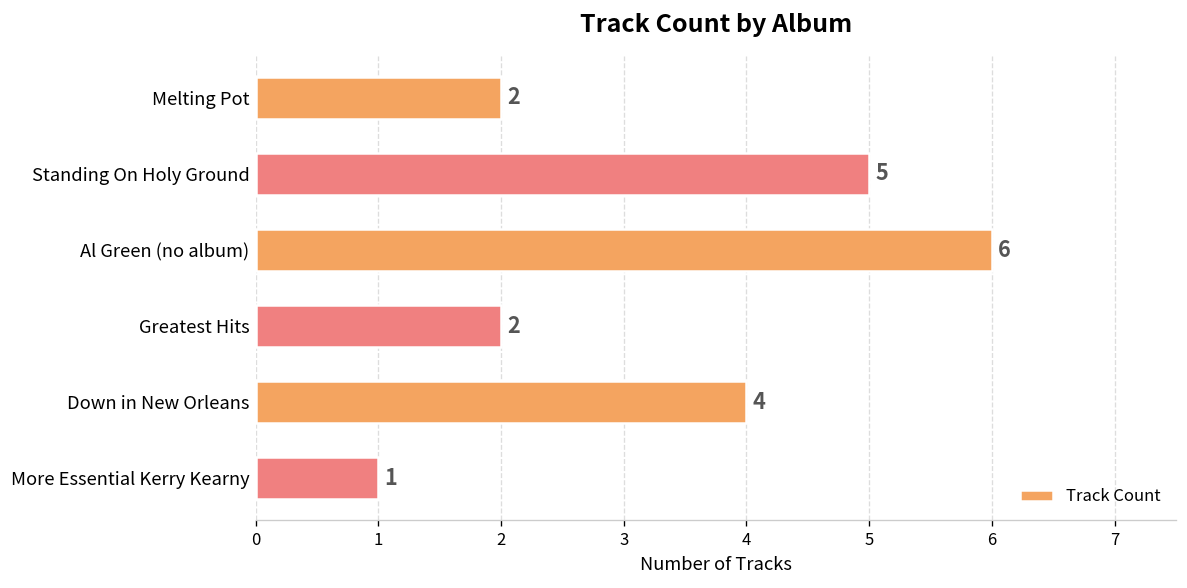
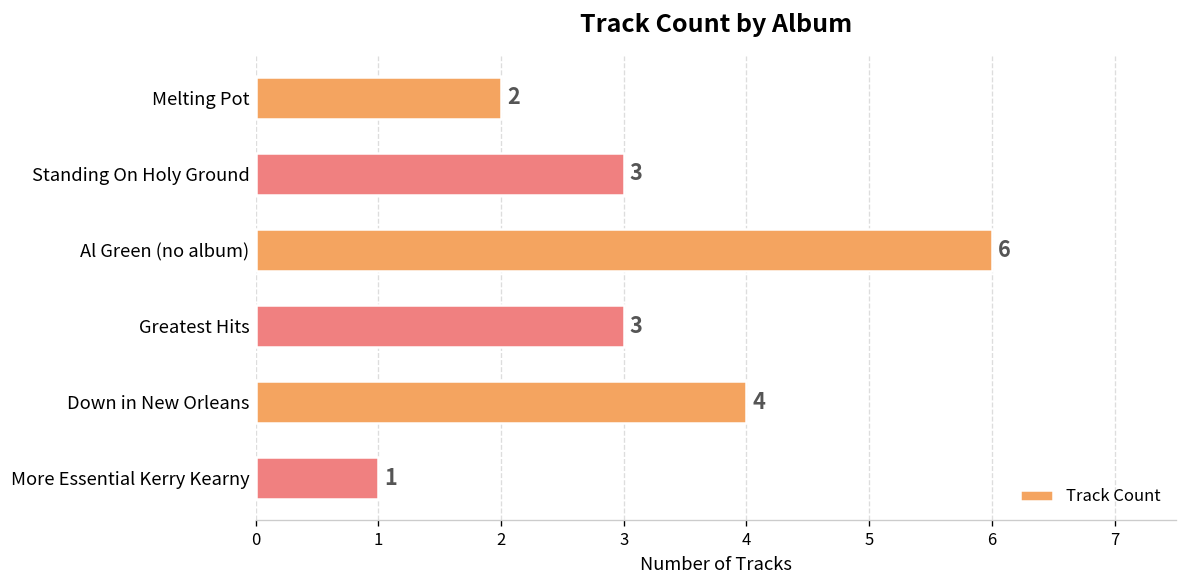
  {
    "Melting Pot": 2,
-   "Standing On Holy Ground": 5,
+   "Standing On Holy Ground": 3,
    "Al Green (no album)": 6,
-   "Greatest Hits": 2,
+   "Greatest Hits": 3,
    "Down in New Orleans": 4,
    "More Essential Kerry Kearny": 1
  }
